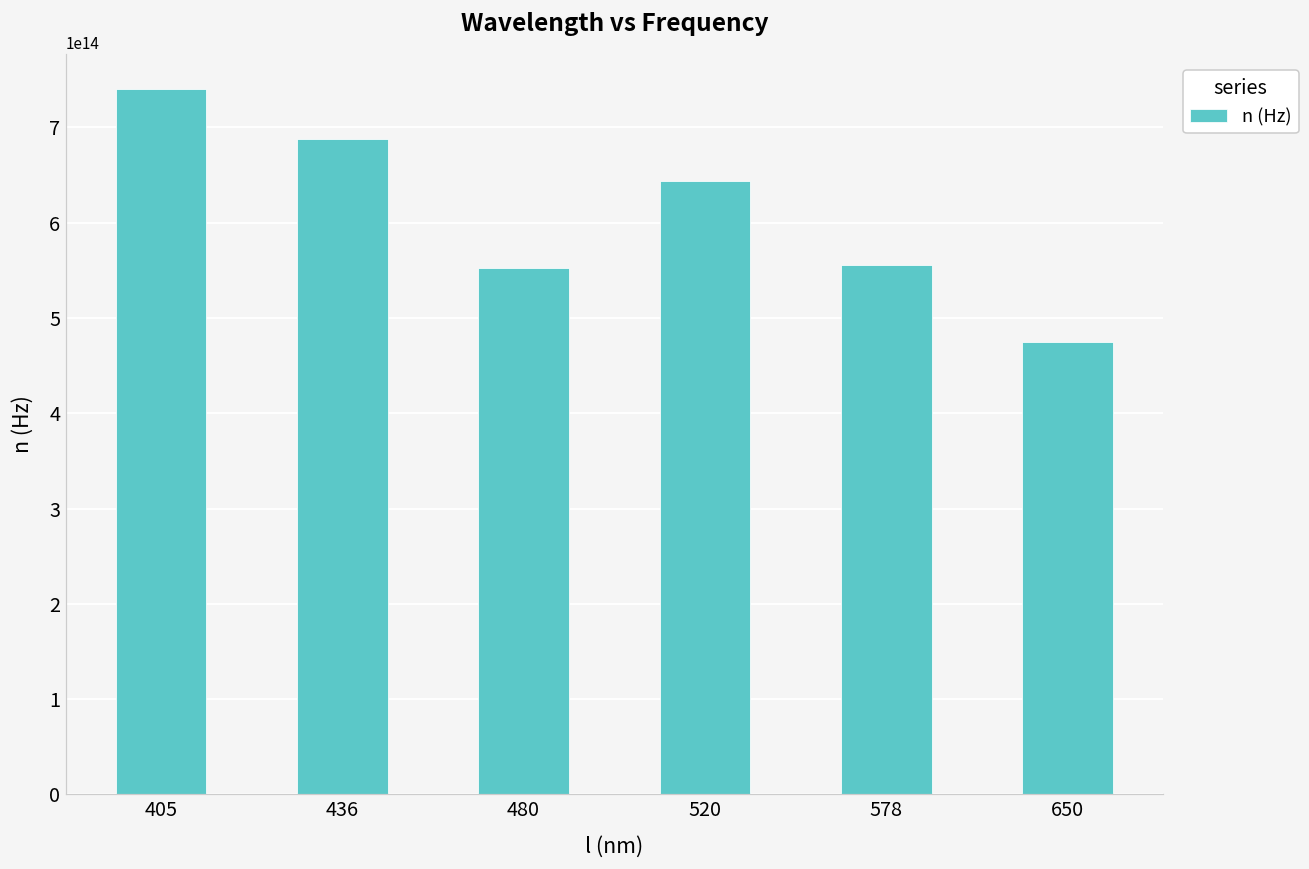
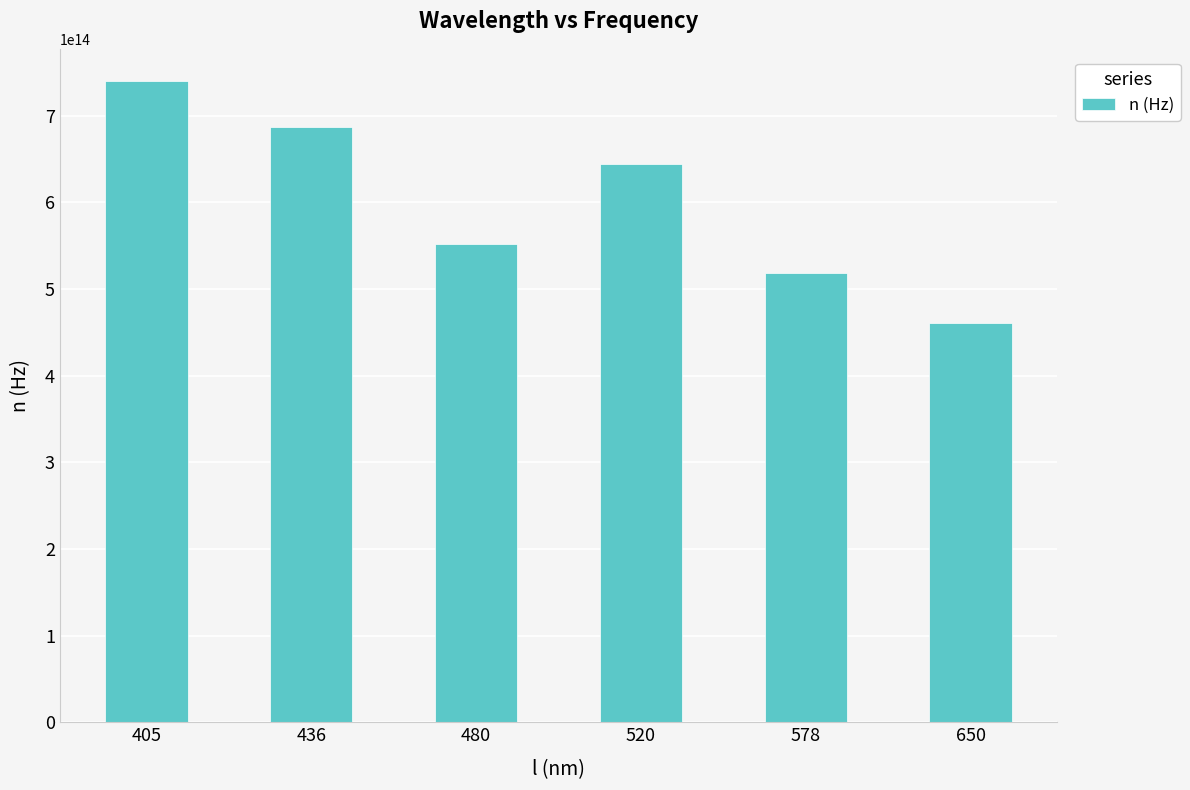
  {
    "405": 740000000000000,
    "436": 690000000000000,
    "480": 550000000000000,
    "520": 640000000000000,
-   "578": 560000000000000,
-   "650": 470000000000000
+   "578": 520000000000000,
+   "650": 460000000000000
  }
